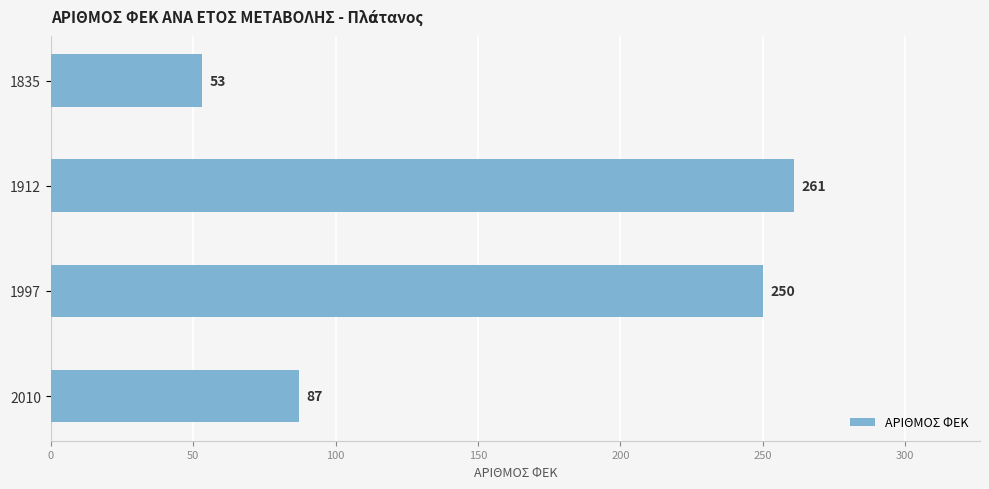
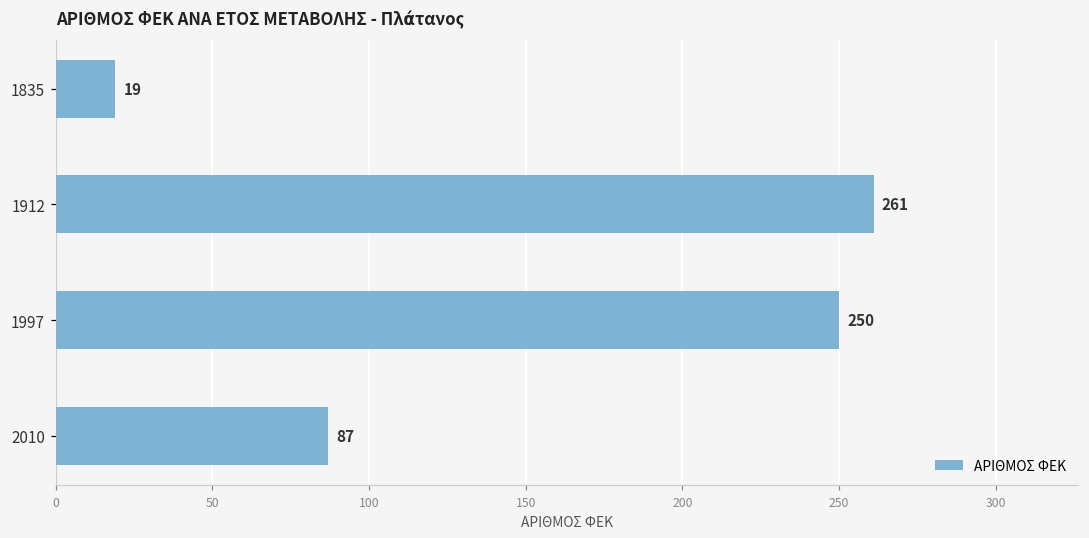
  {
-   "1835": 53,
+   "1835": 19,
    "1912": 261,
    "1997": 250,
    "2010": 87
  }
